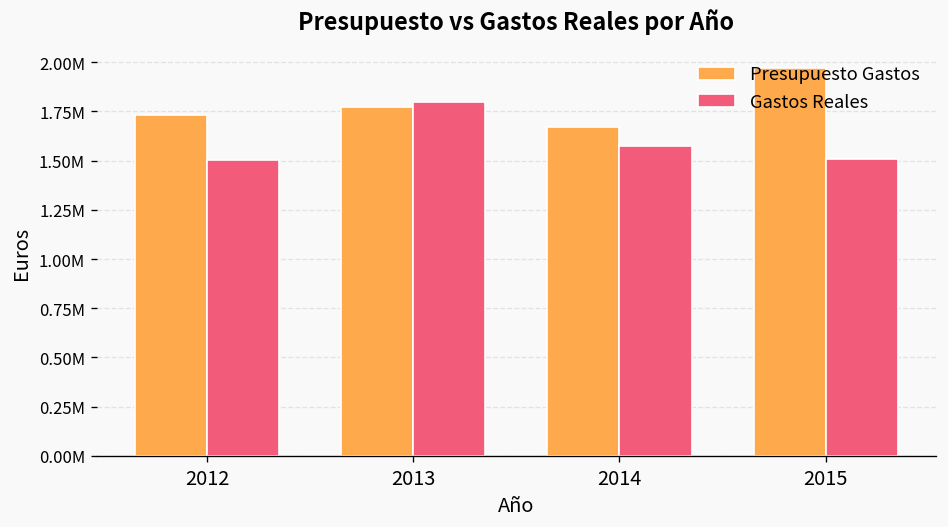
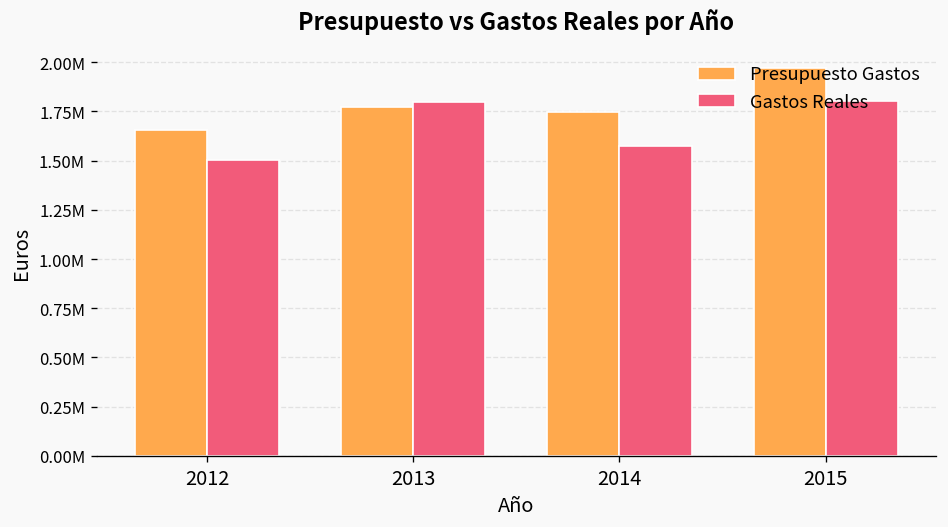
  {
    "Presupuesto Gastos": {
-     "2012": 1730000,
+     "2012": 1660000,
      "2013": 1770000,
-     "2014": 1670000,
+     "2014": 1750000,
      "2015": 1970000
    },
    "Gastos Reales": {
      "2012": 1500000,
      "2013": 1800000,
      "2014": 1570000,
-     "2015": 1510000
+     "2015": 1800000
    }
  }
